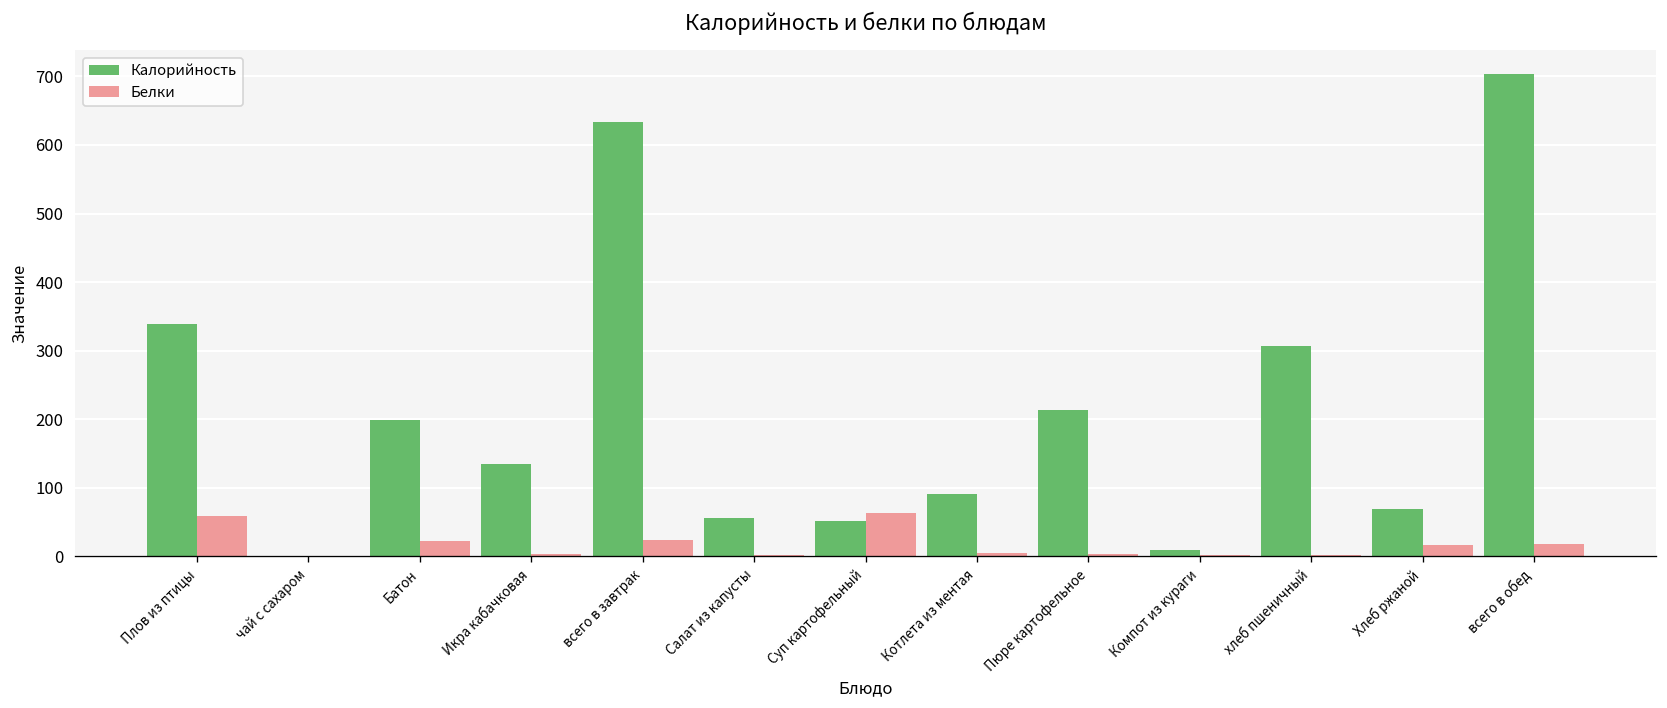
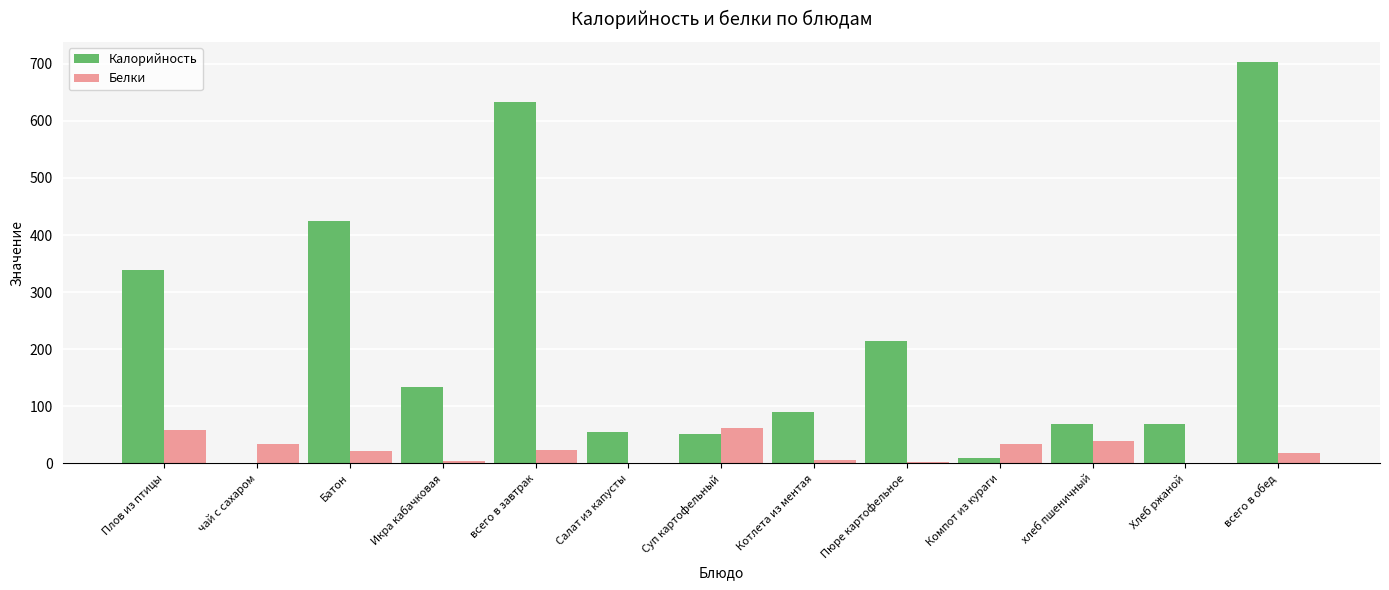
  {
    "Калорийность": {
      "Плов из птицы": 340,
      "чай с сахаром": 0,
-     "Батон": 200,
+     "Батон": 420,
      "Икра кабачковая": 130,
      "всего в завтрак": 630,
      "Салат из капусты": 60,
      "Суп картофельный": 50,
      "Котлета из ментая": 90,
      "Пюре картофельное": 210,
      "Компот из кураги": 10,
-     "хлеб пшеничный": 310,
+     "хлеб пшеничный": 70,
      "Хлеб ржаной": 70,
      "всего в обед": 700
    },
    "Белки": {
      "Плов из птицы": 60,
-     "чай с сахаром": 0,
+     "чай с сахаром": 30,
      "Батон": 20,
      "всего в завтрак": 20,
      "Суп картофельный": 60,
      "Котлета из ментая": 10,
-     "Компот из кураги": 0,
-     "хлеб пшеничный": 0,
-     "Хлеб ржаной": 20,
+     "Компот из кураги": 30,
+     "хлеб пшеничный": 40,
+     "Хлеб ржаной": 0,
      "всего в обед": 20
    }
  }
